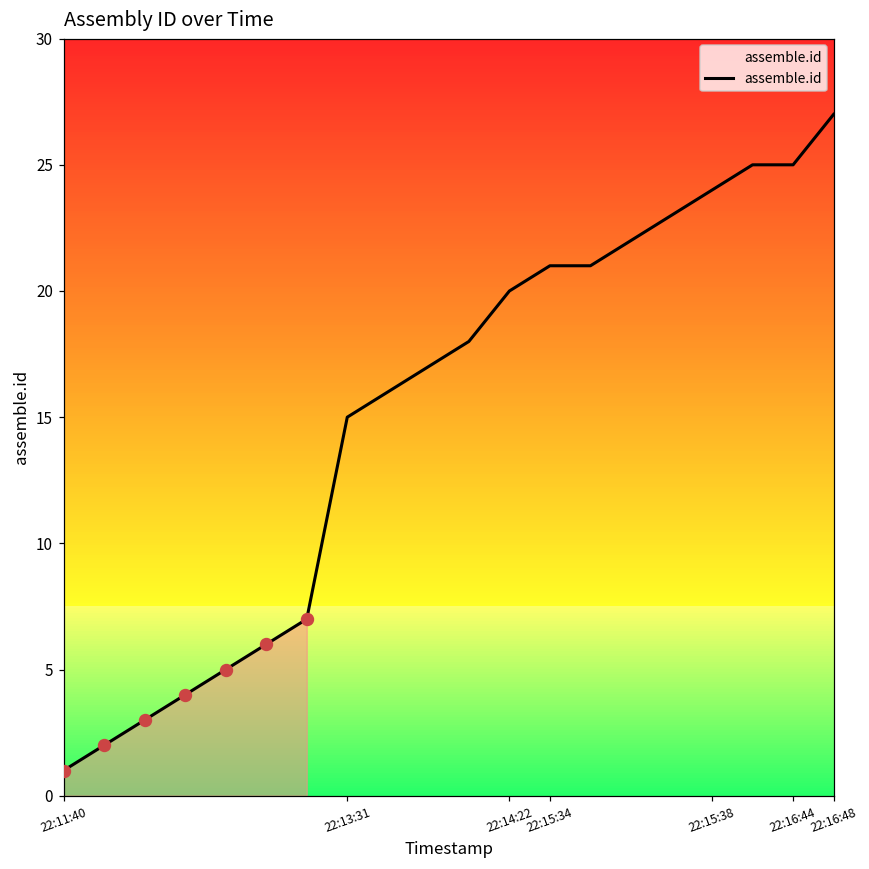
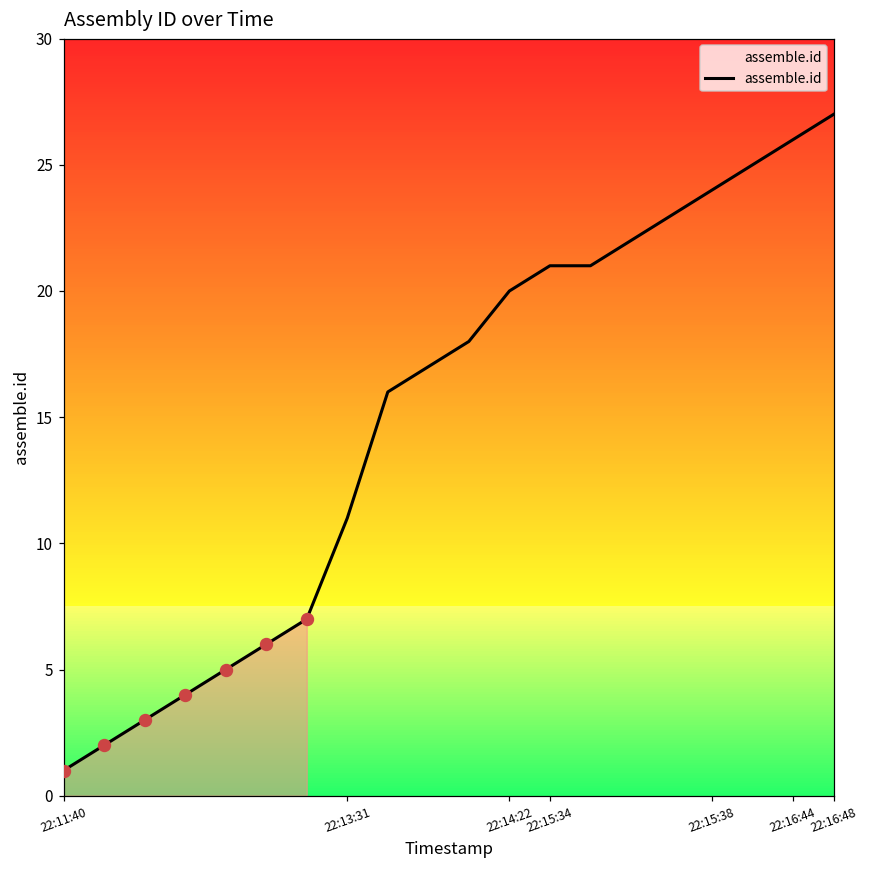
  {
    "assemble.id": {
-     "22:13:31": 15,
+     "22:13:31": 11,
      "22:14:22": 20,
      "22:15:34": 21,
      "22:15:38": 24,
-     "22:16:44": 25
+     "22:16:44": 26
    }
  }
